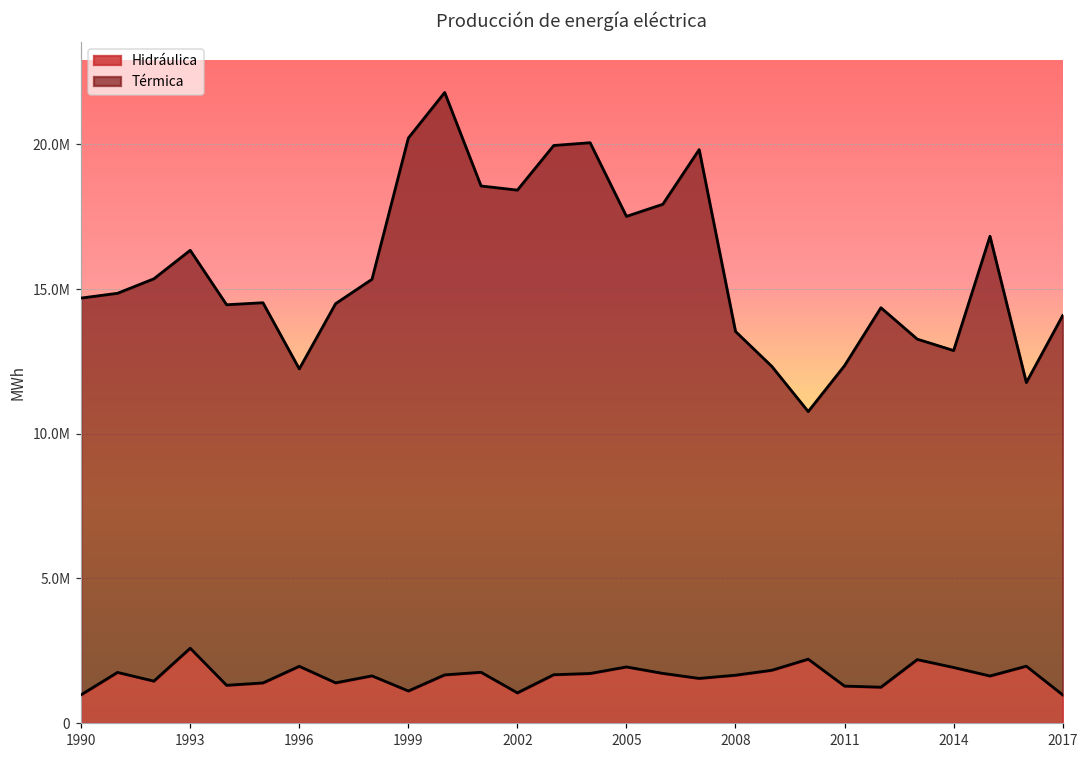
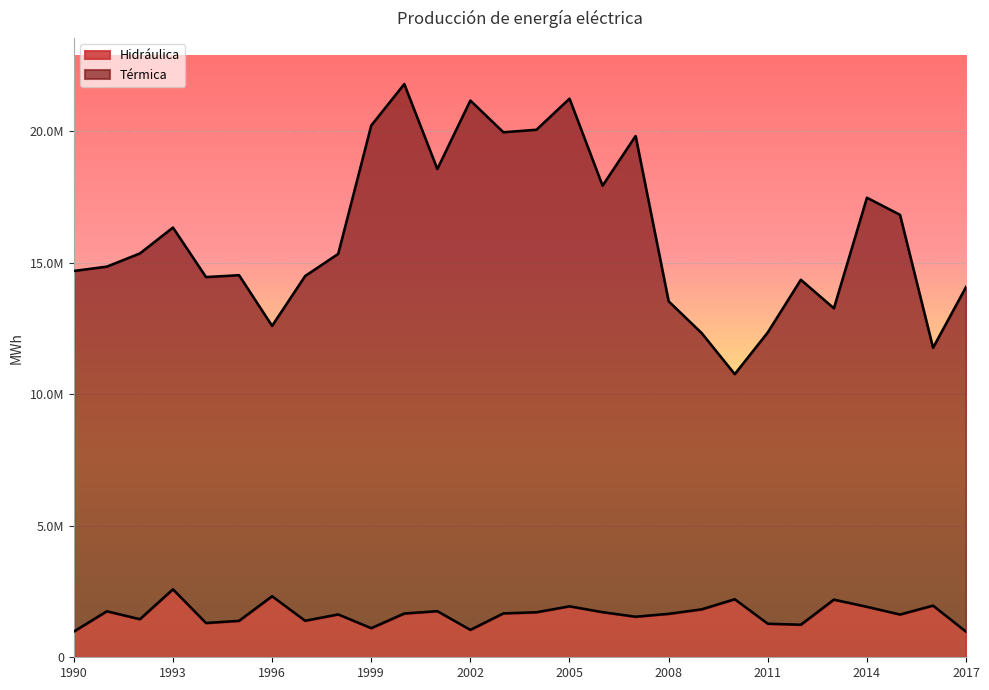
  {
    "Hidráulica": {
      "1990": 1000000,
      "1993": 2600000,
-     "1996": 2000000,
+     "1996": 2300000,
      "1999": 1100000,
      "2002": 1000000,
      "2005": 1900000,
      "2008": 1700000,
      "2011": 1300000,
      "2014": 1900000,
      "2017": 1000000
    },
    "Térmica": {
      "1990": 13700000,
      "1993": 13800000,
      "1996": 10300000,
      "1999": 19100000,
-     "2002": 17400000,
-     "2005": 15600000,
+     "2002": 20100000,
+     "2005": 19300000,
      "2008": 11900000,
      "2011": 11100000,
-     "2014": 11000000,
+     "2014": 15600000,
      "2017": 13100000
    }
  }
